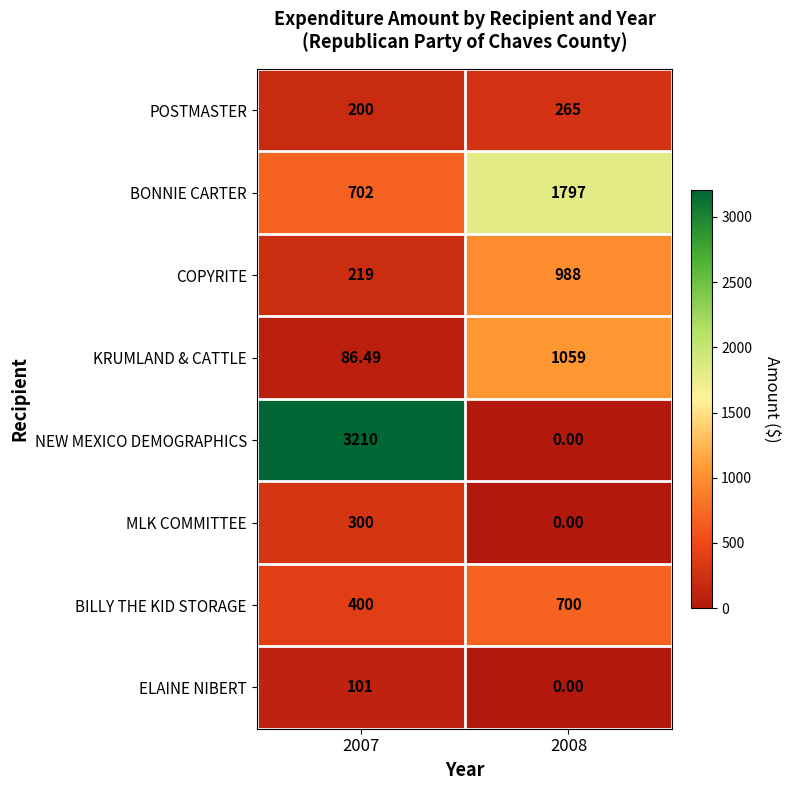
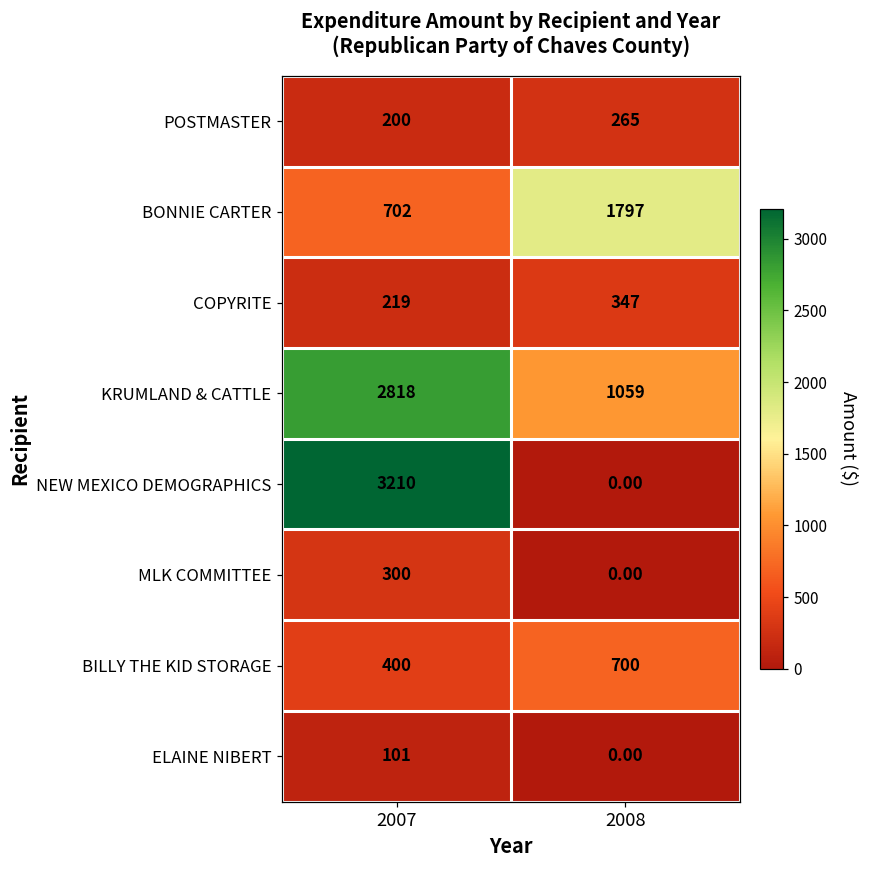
  {
    "POSTMASTER": {
      "2007": 200,
      "2008": 265
    },
    "BONNIE CARTER": {
      "2007": 702,
      "2008": 1797
    },
    "COPYRITE": {
      "2007": 219,
-     "2008": 988
+     "2008": 347
    },
    "KRUMLAND & CATTLE": {
-     "2007": 86.49,
+     "2007": 2818,
      "2008": 1059
    },
    "NEW MEXICO DEMOGRAPHICS": {
      "2007": 3210,
      "2008": 0.00
    },
    "MLK COMMITTEE": {
      "2007": 300,
      "2008": 0.00
    },
    "BILLY THE KID STORAGE": {
      "2007": 400,
      "2008": 700
    },
    "ELAINE NIBERT": {
      "2007": 101,
      "2008": 0.00
    }
  }
